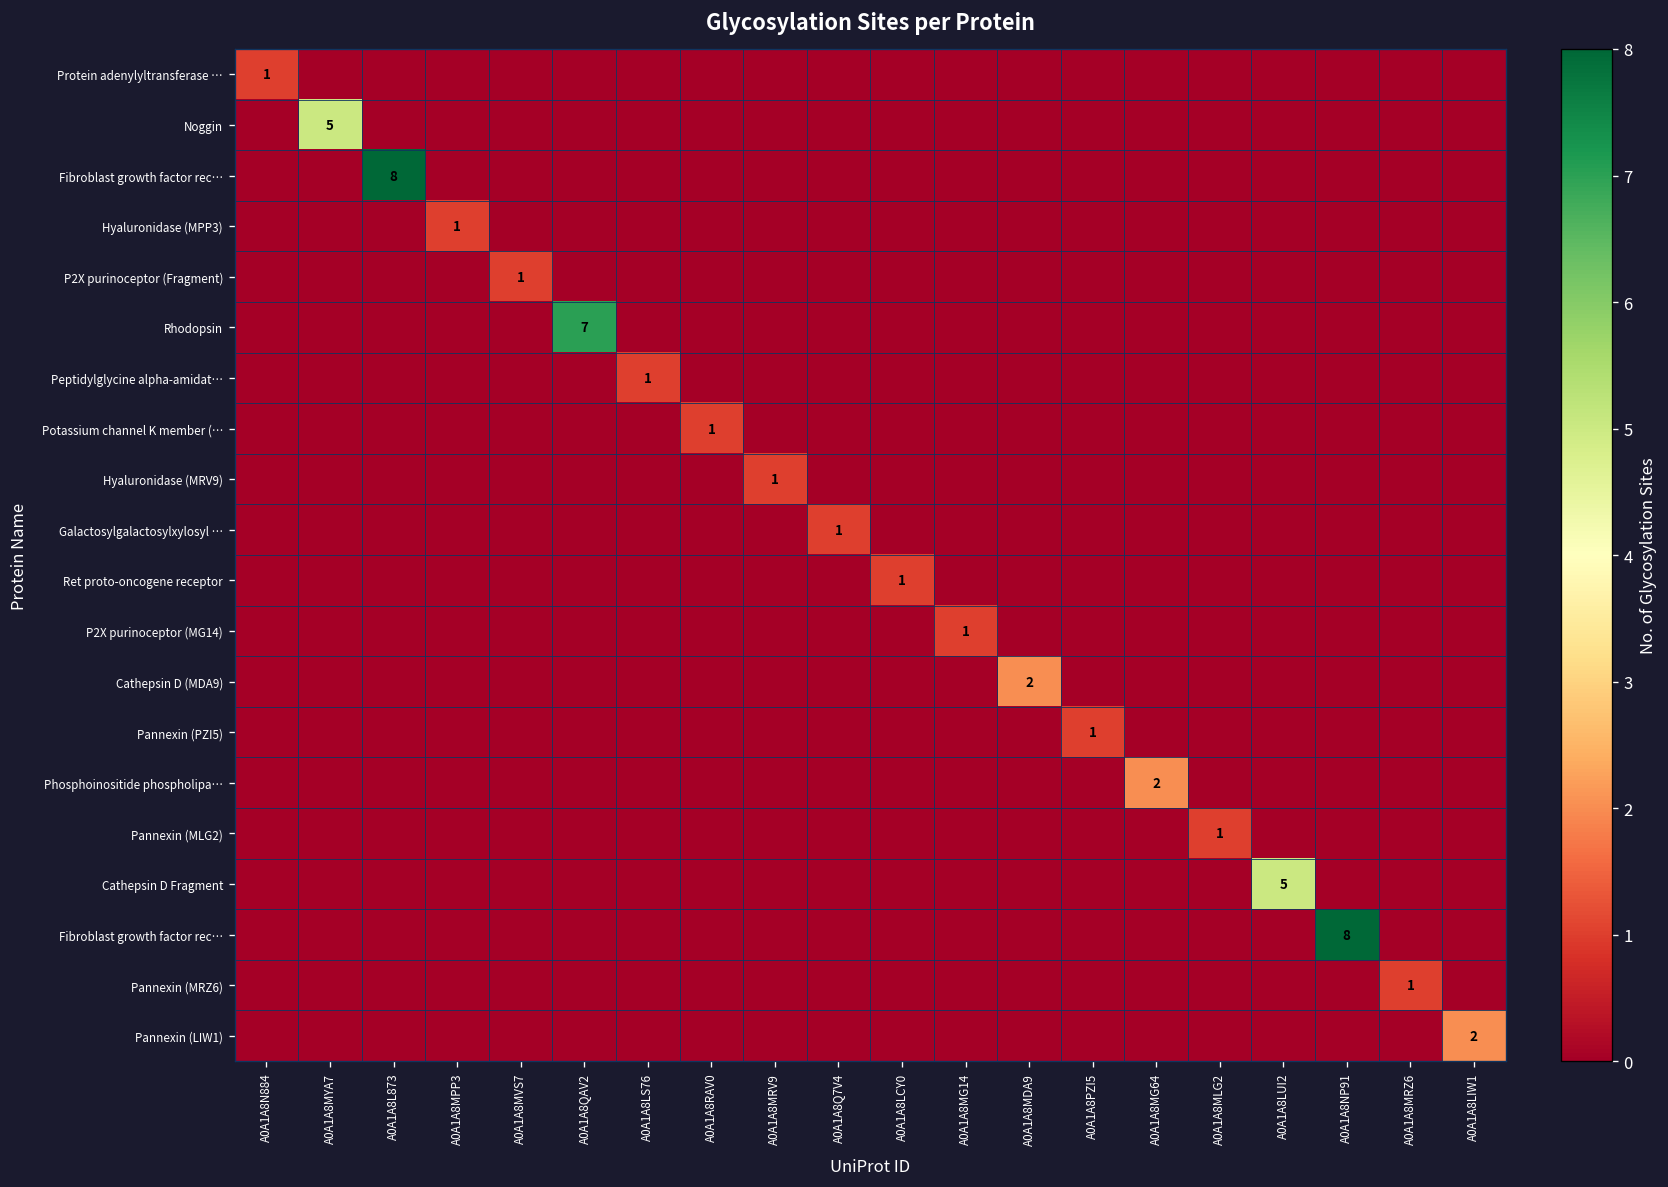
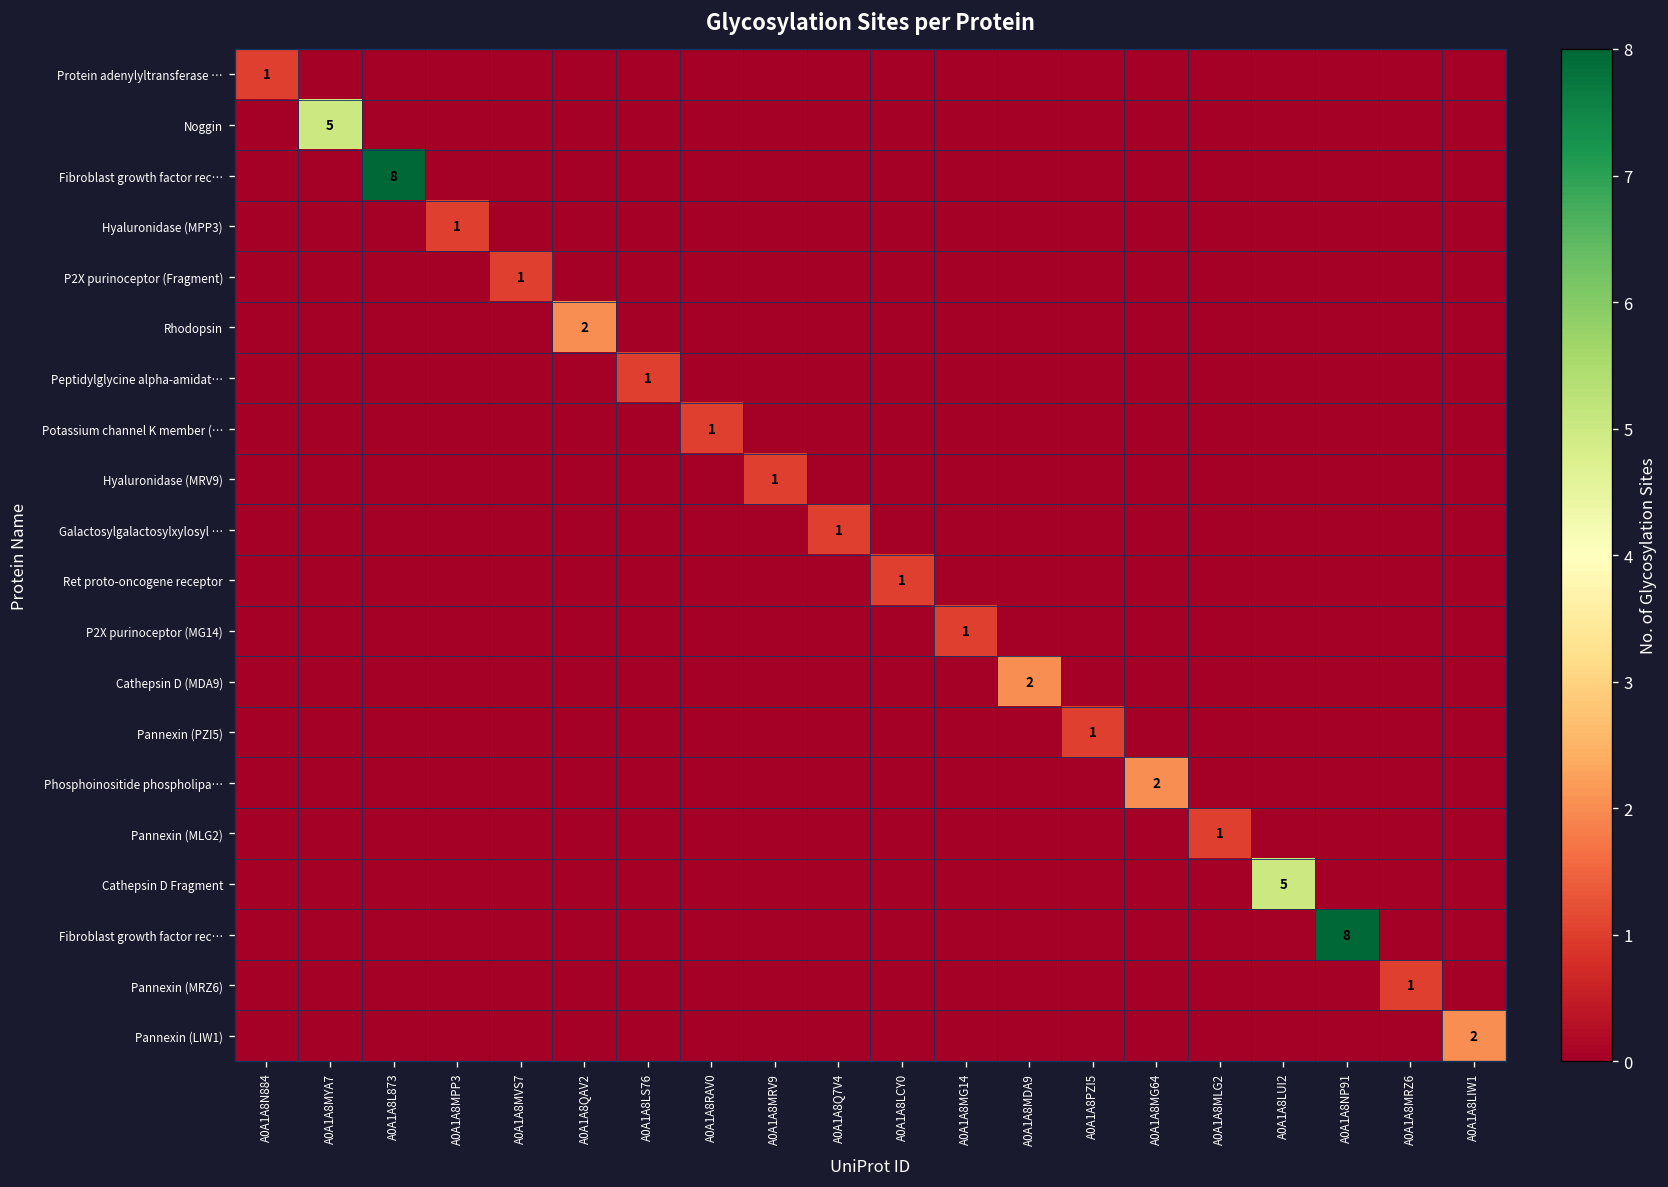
  {
    "Protein adenylyltransferase …": {
      "A0A1A8N884": 1
    },
    "Noggin": {
      "A0A1A8MYA7": 5
    },
    "Hyaluronidase (MPP3)": {
      "A0A1A8MPP3": 1
    },
    "P2X purinoceptor (Fragment)": {
      "A0A1A8MVS7": 1
    },
    "Rhodopsin": {
-     "A0A1A8QAV2": 7
+     "A0A1A8QAV2": 2
    },
    "Peptidylglycine alpha-amidat…": {
      "A0A1A8LS76": 1
    },
    "Potassium channel K member (…": {
      "A0A1A8RAV0": 1
    },
    "Hyaluronidase (MRV9)": {
      "A0A1A8MRV9": 1
    },
    "Galactosylgalactosylxylosyl …": {
      "A0A1A8Q7V4": 1
    },
    "Ret proto-oncogene receptor": {
      "A0A1A8LCY0": 1
    },
    "P2X purinoceptor (MG14)": {
      "A0A1A8MG14": 1
    },
    "Cathepsin D (MDA9)": {
      "A0A1A8MDA9": 2
    },
    "Pannexin (PZI5)": {
      "A0A1A8PZI5": 1
    },
    "Phosphoinositide phospholipa…": {
      "A0A1A8MG64": 2
    },
    "Pannexin (MLG2)": {
      "A0A1A8MLG2": 1
    },
    "Cathepsin D Fragment": {
      "A0A1A8LUI2": 5
    },
    "Pannexin (MRZ6)": {
      "A0A1A8MRZ6": 1
    },
    "Pannexin (LIW1)": {
      "A0A1A8LIW1": 2
    }
  }
